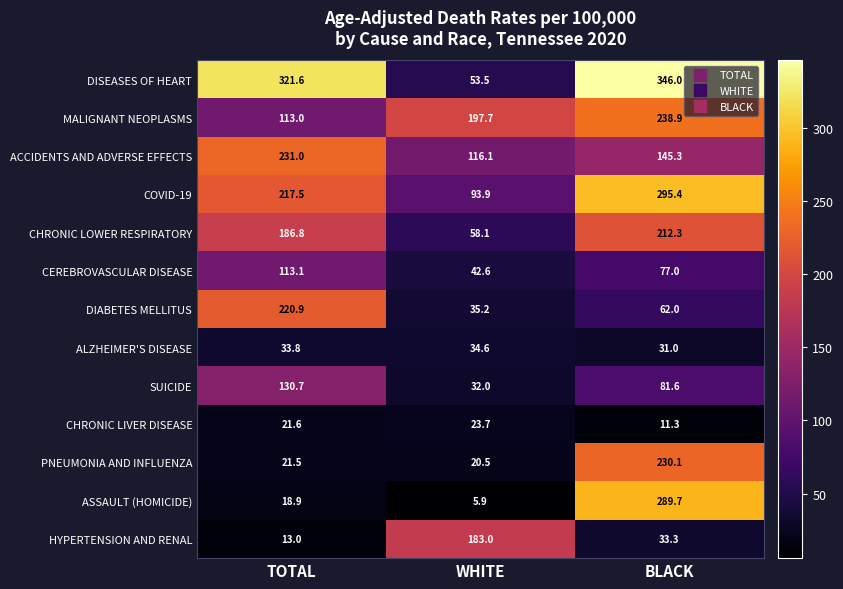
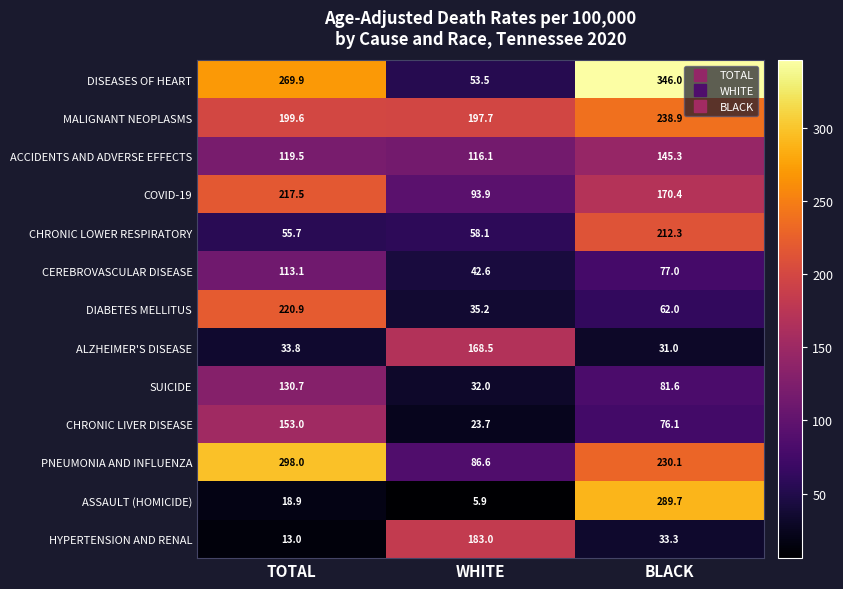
  {
    "DISEASES OF HEART": {
-     "TOTAL": 321.6,
+     "TOTAL": 269.9,
      "WHITE": 53.5,
      "BLACK": 346.0
    },
    "MALIGNANT NEOPLASMS": {
-     "TOTAL": 113.0,
+     "TOTAL": 199.6,
      "WHITE": 197.7,
      "BLACK": 238.9
    },
    "ACCIDENTS AND ADVERSE EFFECTS": {
-     "TOTAL": 231.0,
+     "TOTAL": 119.5,
      "WHITE": 116.1,
      "BLACK": 145.3
    },
    "COVID-19": {
      "TOTAL": 217.5,
      "WHITE": 93.9,
-     "BLACK": 295.4
+     "BLACK": 170.4
    },
    "CHRONIC LOWER RESPIRATORY": {
-     "TOTAL": 186.8,
+     "TOTAL": 55.7,
      "WHITE": 58.1,
      "BLACK": 212.3
    },
    "CEREBROVASCULAR DISEASE": {
      "TOTAL": 113.1,
      "WHITE": 42.6,
      "BLACK": 77.0
    },
    "DIABETES MELLITUS": {
      "TOTAL": 220.9,
      "WHITE": 35.2,
      "BLACK": 62.0
    },
    "ALZHEIMER'S DISEASE": {
      "TOTAL": 33.8,
-     "WHITE": 34.6,
+     "WHITE": 168.5,
      "BLACK": 31.0
    },
    "SUICIDE": {
      "TOTAL": 130.7,
      "WHITE": 32.0,
      "BLACK": 81.6
    },
    "CHRONIC LIVER DISEASE": {
-     "TOTAL": 21.6,
+     "TOTAL": 153.0,
      "WHITE": 23.7,
-     "BLACK": 11.3
+     "BLACK": 76.1
    },
    "PNEUMONIA AND INFLUENZA": {
-     "TOTAL": 21.5,
-     "WHITE": 20.5,
+     "TOTAL": 298.0,
+     "WHITE": 86.6,
      "BLACK": 230.1
    },
    "ASSAULT (HOMICIDE)": {
      "TOTAL": 18.9,
      "WHITE": 5.9,
      "BLACK": 289.7
    },
    "HYPERTENSION AND RENAL": {
      "TOTAL": 13.0,
      "WHITE": 183.0,
      "BLACK": 33.3
    }
  }
